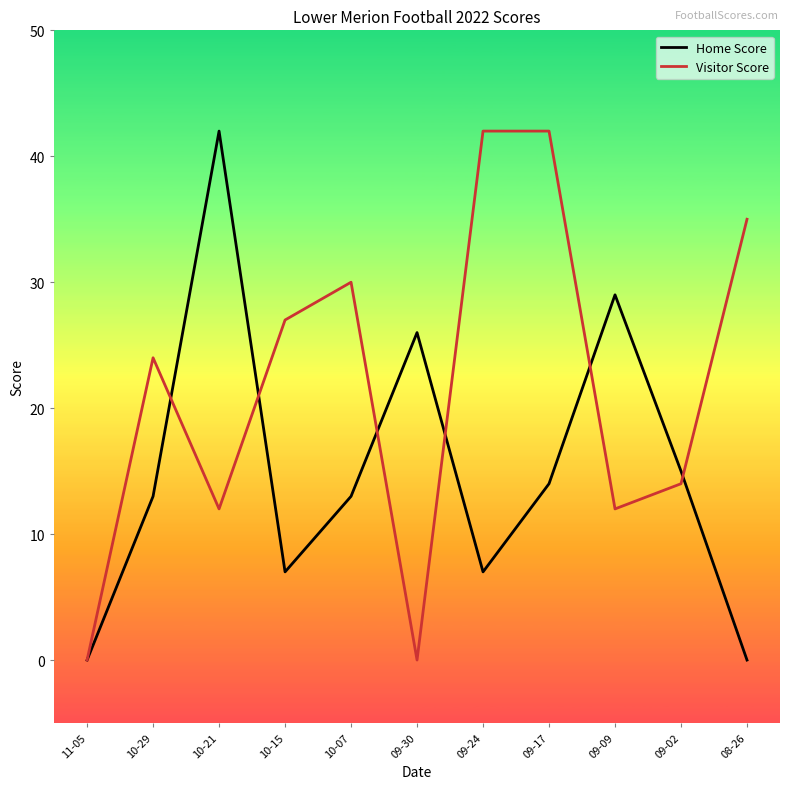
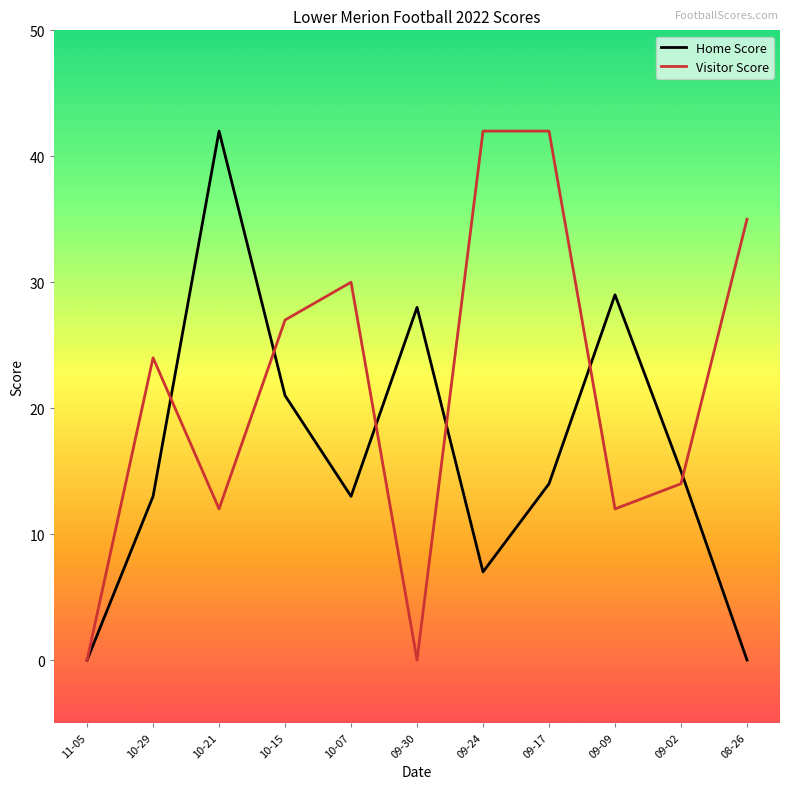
  {
    "Home Score": {
      "10-29": 13,
      "10-21": 42,
-     "10-15": 7,
+     "10-15": 21,
      "10-07": 13,
-     "09-30": 26,
+     "09-30": 28,
      "09-24": 7,
      "09-17": 14,
      "09-09": 29,
      "09-02": 15,
      "08-26": 0
    },
    "Visitor Score": {
      "10-29": 24,
      "10-21": 12,
      "10-15": 27,
      "10-07": 30,
      "09-30": 0,
      "09-24": 42,
      "09-17": 42,
      "09-09": 12,
      "09-02": 14,
      "08-26": 35
    }
  }
